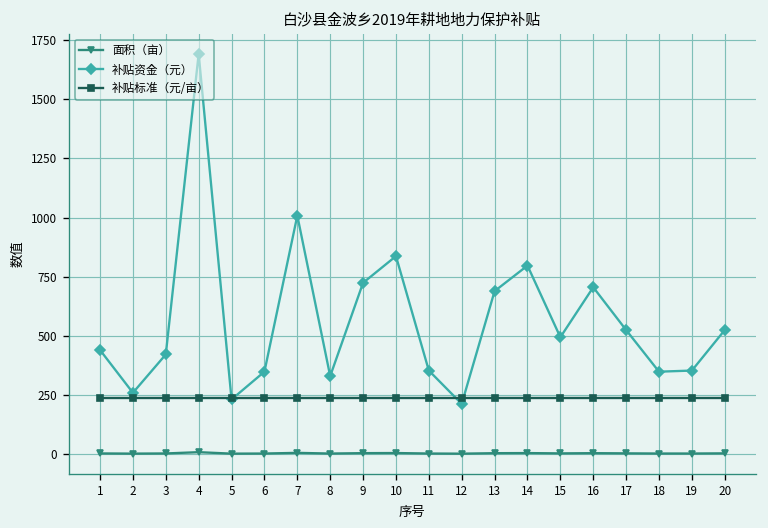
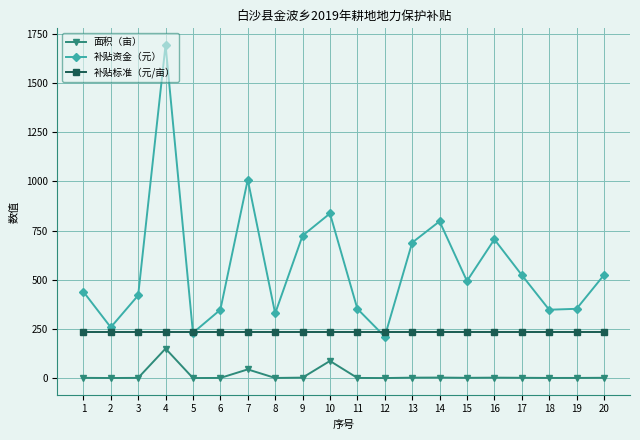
  {
    "面积（亩）": {
      "1": 0,
      "2": 0,
      "3": 0,
-     "4": 10,
+     "4": 150,
      "5": 0,
      "6": 0,
-     "7": 0,
+     "7": 40,
      "8": 0,
      "9": 0,
-     "10": 0,
+     "10": 90,
      "11": 0,
      "12": 0,
      "13": 0,
      "14": 0,
      "15": 0,
      "16": 0,
      "17": 0,
      "18": 0,
      "19": 0,
      "20": 0
    },
    "补贴资金（元）": {
      "1": 440,
      "2": 260,
      "3": 420,
      "6": 350,
      "7": 1010,
      "8": 330,
      "9": 720,
      "10": 840,
      "11": 350,
      "12": 210,
      "13": 690,
      "14": 800,
      "15": 490,
      "16": 710,
      "17": 520,
      "18": 350,
      "19": 350,
      "20": 520
    },
    "补贴标准（元/亩）": {
      "1": 240,
      "2": 240,
      "3": 240,
      "4": 240,
      "6": 240,
      "7": 240,
      "8": 240,
      "9": 240,
      "10": 240,
      "11": 240,
      "12": 240,
      "13": 240,
      "14": 240,
      "15": 240,
      "16": 240,
      "17": 240,
      "18": 240,
      "19": 240,
      "20": 240
    }
  }
